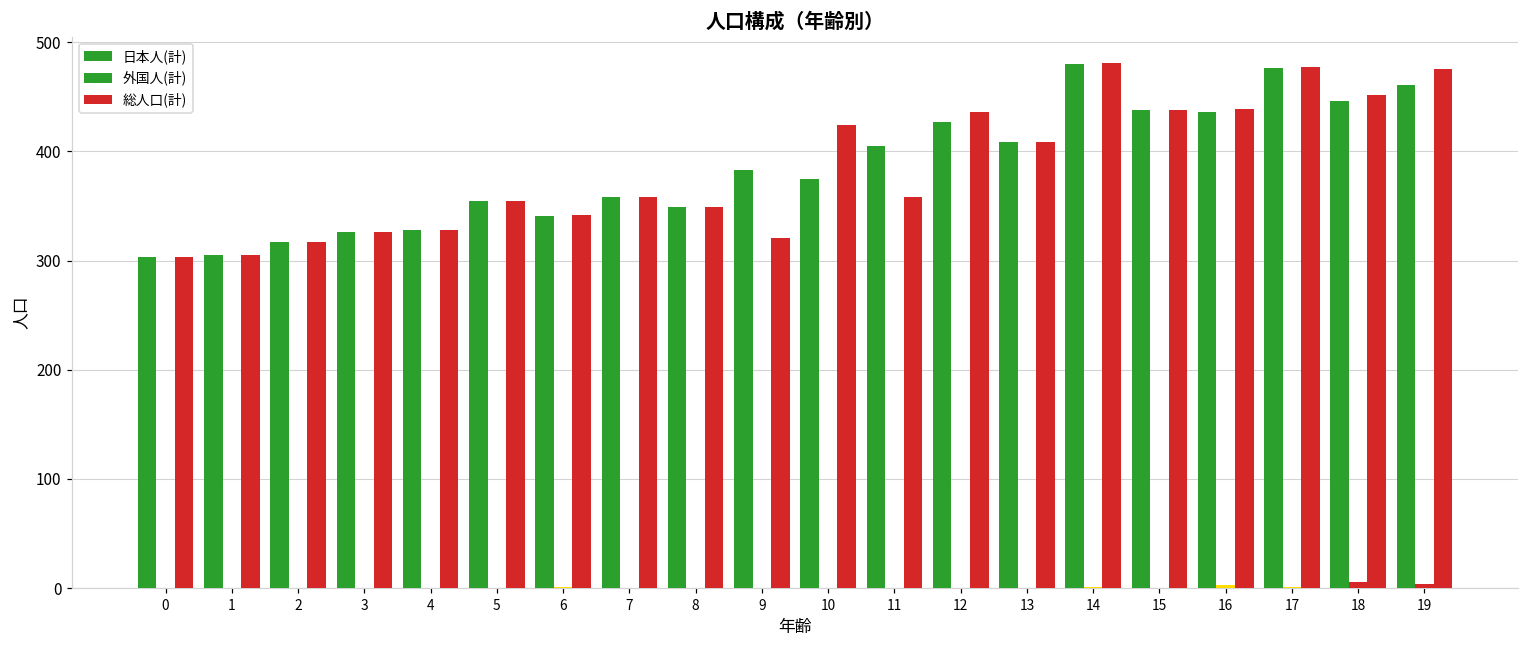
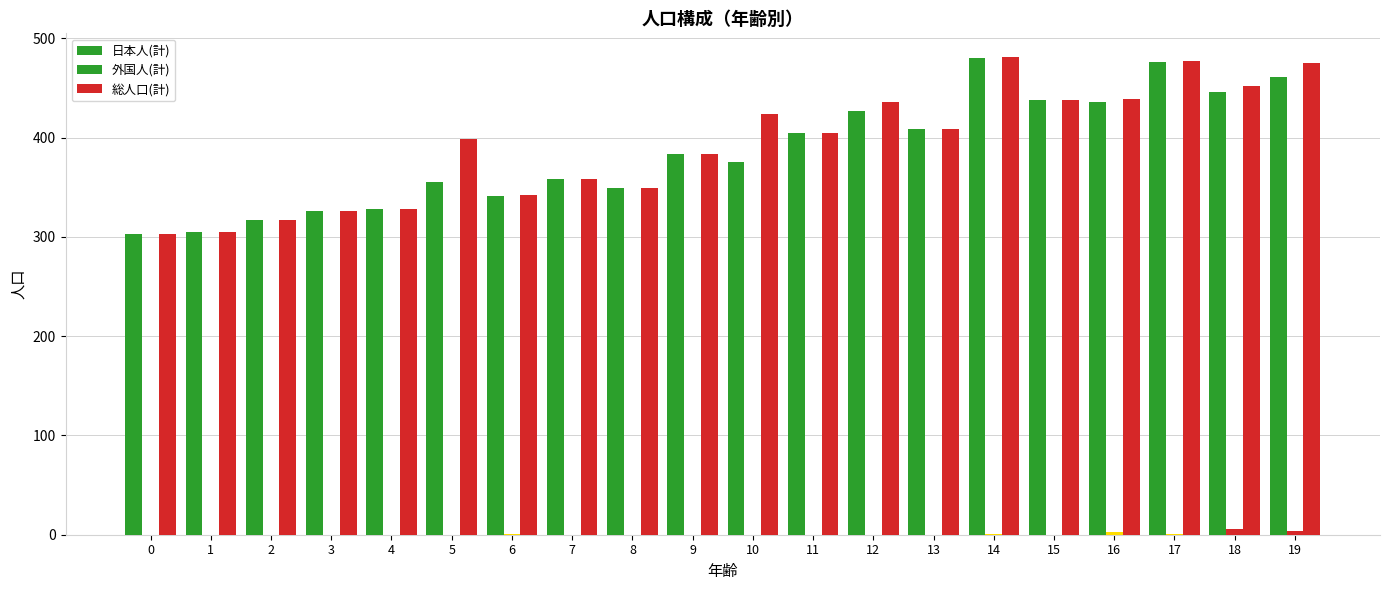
  {
    "総人口(計)": {
      "0": 300,
      "1": 310,
      "2": 320,
      "3": 330,
      "4": 330,
-     "5": 360,
+     "5": 400,
      "6": 340,
      "7": 360,
      "8": 350,
-     "9": 320,
+     "9": 380,
      "10": 420,
-     "11": 360,
+     "11": 410,
      "12": 440,
      "13": 410,
      "14": 480,
      "15": 440,
      "16": 440,
      "17": 480,
      "18": 450,
      "19": 480
    }
  }
